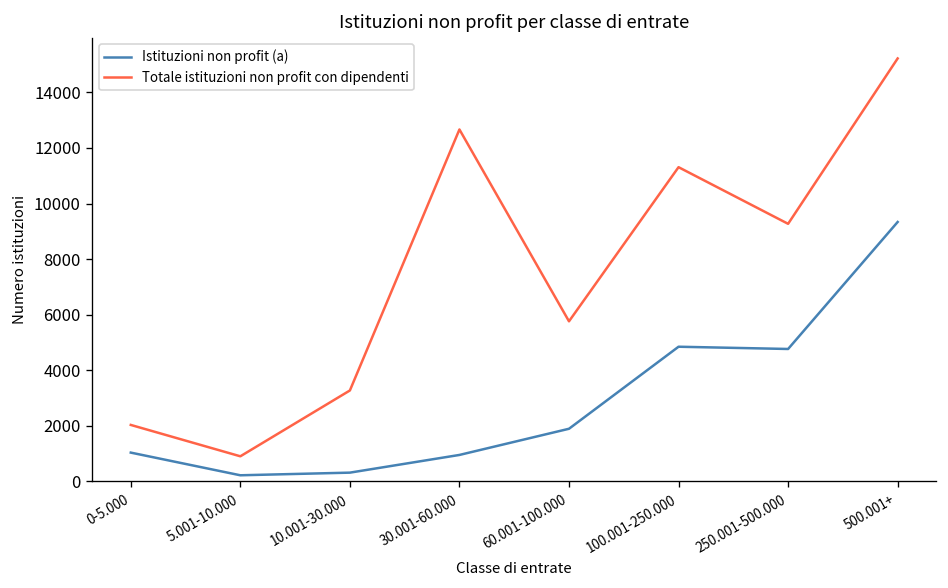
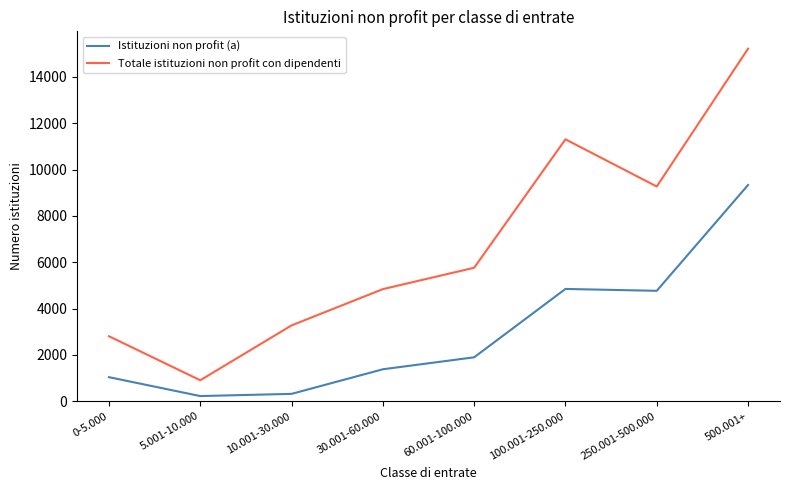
  {
    "Istituzioni non profit (a)": {
      "0-5.000": 1000,
      "5.001-10.000": 200,
      "10.001-30.000": 300,
-     "30.001-60.000": 1000,
+     "30.001-60.000": 1400,
      "60.001-100.000": 1900,
      "100.001-250.000": 4800,
      "250.001-500.000": 4800,
      "500.001+": 9300
    },
    "Totale istituzioni non profit con dipendenti": {
-     "0-5.000": 2000,
+     "0-5.000": 2800,
      "5.001-10.000": 900,
      "10.001-30.000": 3300,
-     "30.001-60.000": 12700,
+     "30.001-60.000": 4800,
      "60.001-100.000": 5800,
      "100.001-250.000": 11300,
      "250.001-500.000": 9300,
      "500.001+": 15200
    }
  }
